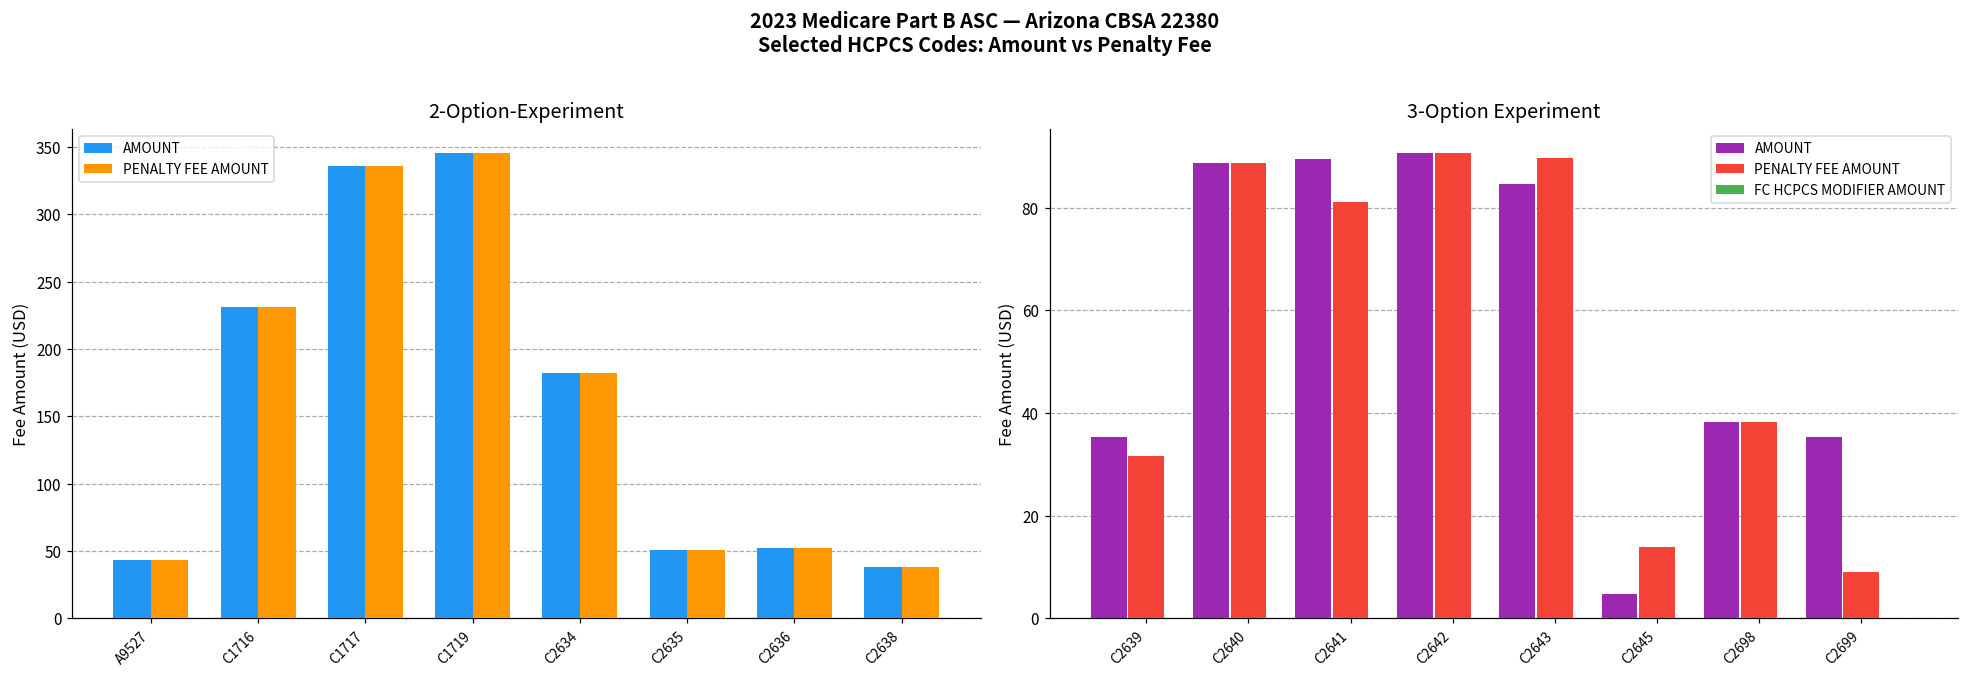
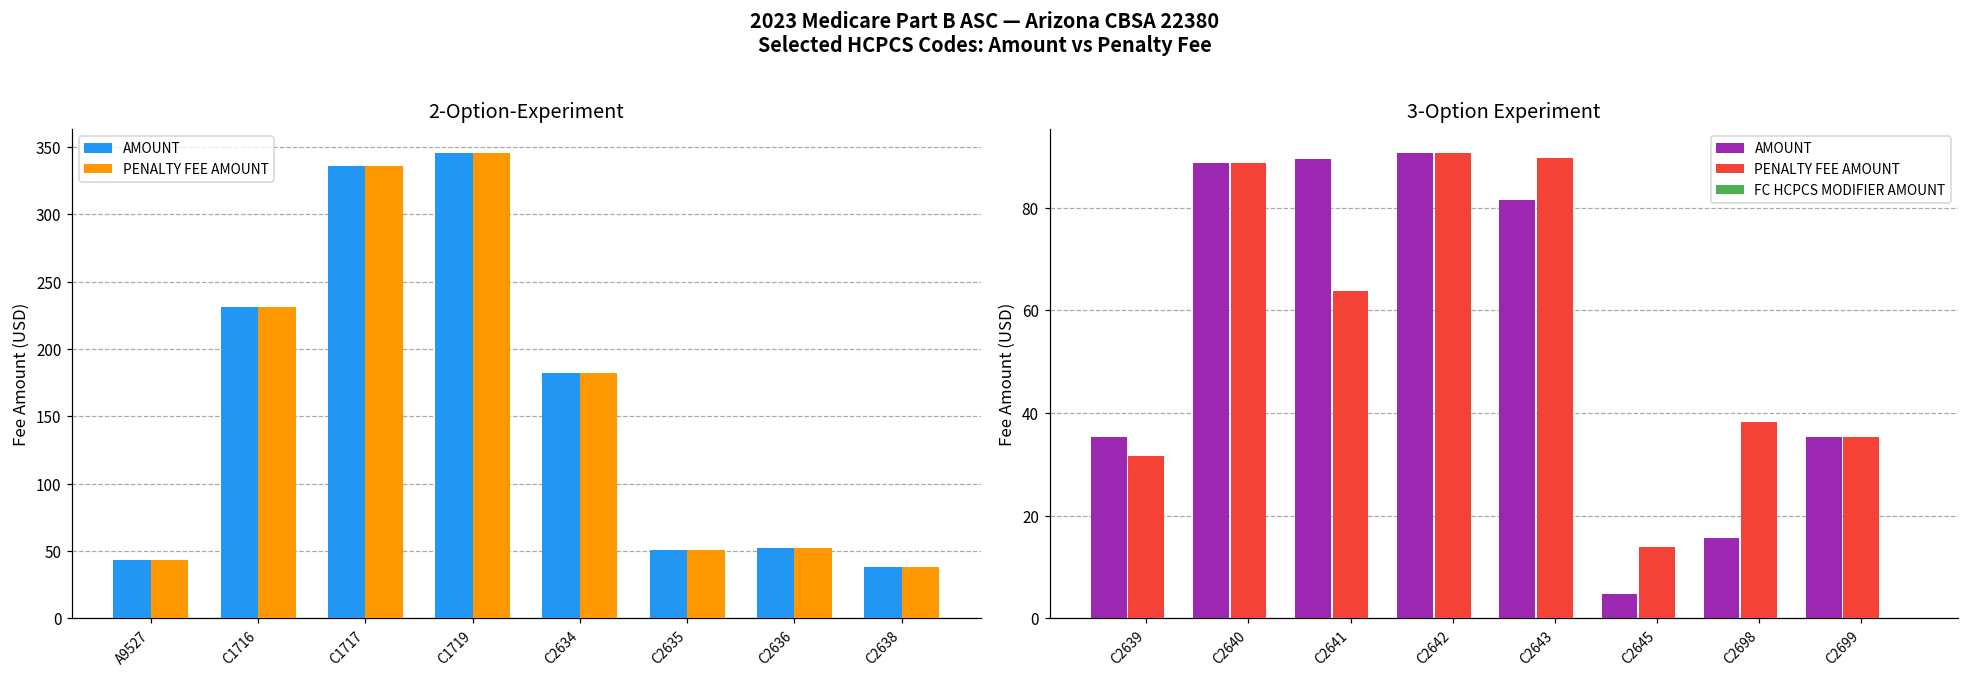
  {
    "3-Option Experiment": {
      "AMOUNT": {
        "C2639": 35,
        "C2640": 89,
        "C2641": 89,
        "C2642": 91,
-       "C2643": 85,
+       "C2643": 82,
        "C2645": 5,
-       "C2698": 38,
+       "C2698": 16,
        "C2699": 35
      },
      "PENALTY FEE AMOUNT": {
        "C2639": 32,
        "C2640": 89,
-       "C2641": 81,
+       "C2641": 64,
        "C2642": 91,
        "C2643": 90,
        "C2645": 14,
        "C2698": 38,
-       "C2699": 9
+       "C2699": 35
      },
      "FC HCPCS MODIFIER AMOUNT": {
        "C2639": 0,
        "C2640": 0,
        "C2641": 0,
        "C2642": 0,
        "C2643": 0,
        "C2645": 0,
        "C2698": 0,
        "C2699": 0
      }
    }
  }
